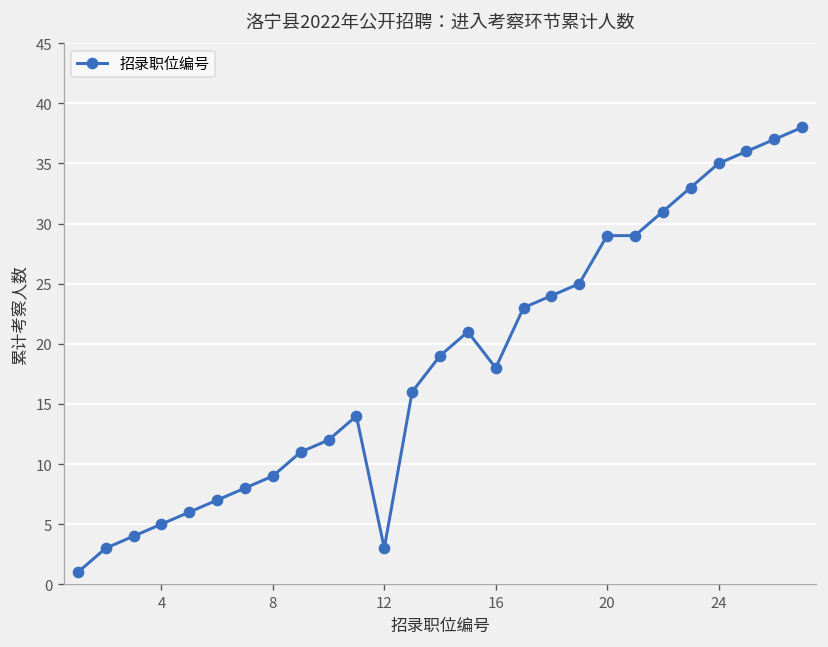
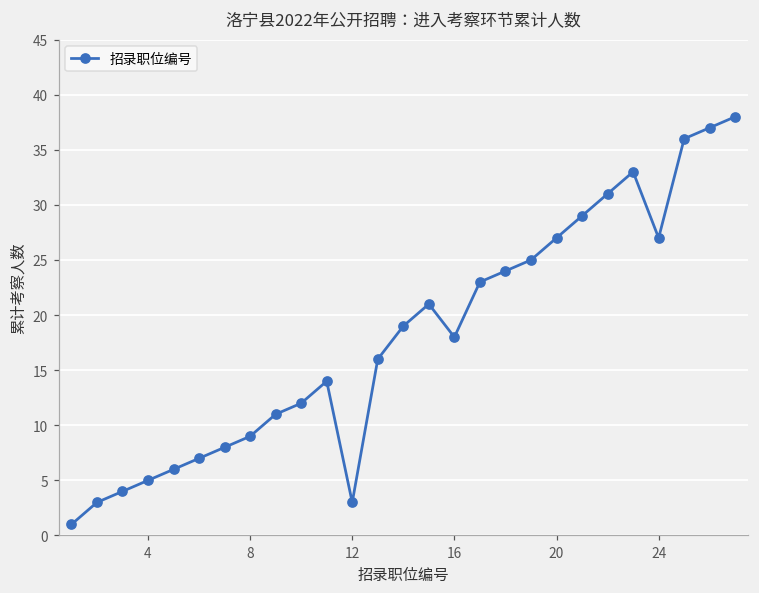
  {
    "4": 5,
    "8": 9,
    "12": 3,
    "16": 18,
-   "20": 29,
-   "24": 35
+   "20": 27,
+   "24": 27
  }
